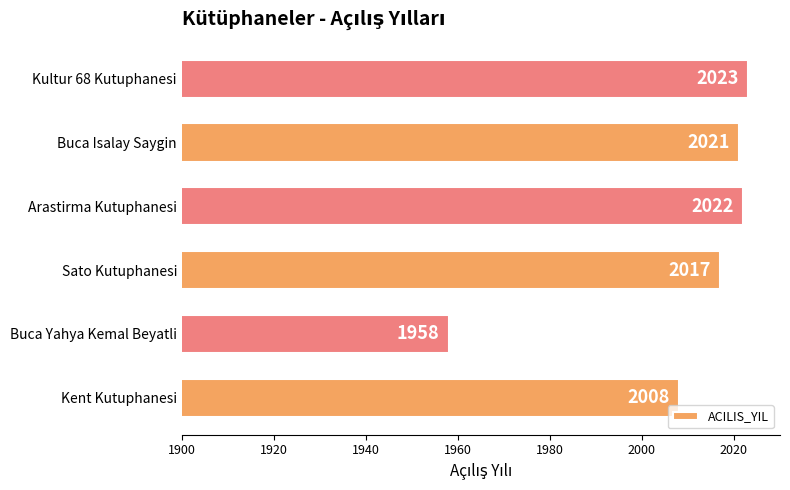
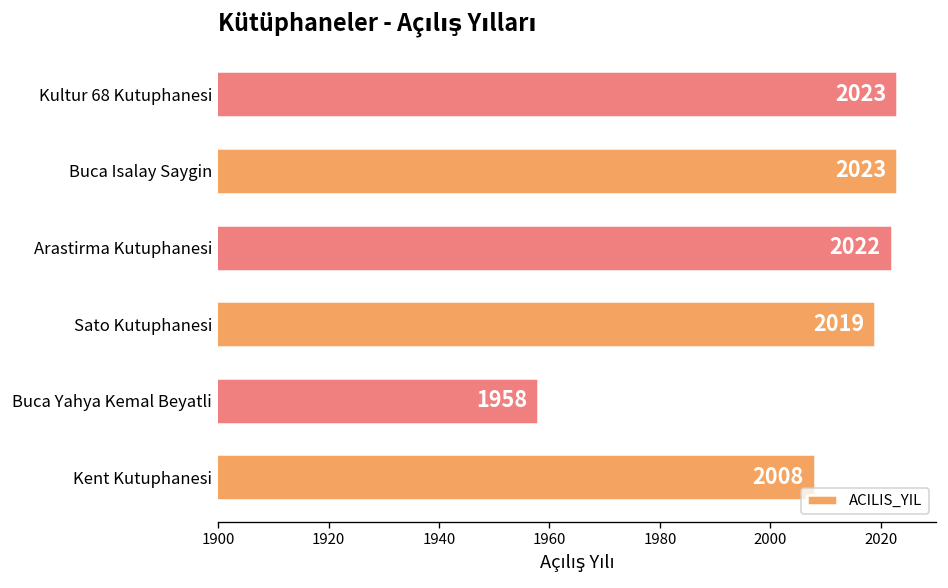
  {
    "Kultur 68 Kutuphanesi": 2023,
-   "Buca Isalay Saygin": 2021,
+   "Buca Isalay Saygin": 2023,
    "Arastirma Kutuphanesi": 2022,
-   "Sato Kutuphanesi": 2017,
+   "Sato Kutuphanesi": 2019,
    "Buca Yahya Kemal Beyatli": 1958
  }
